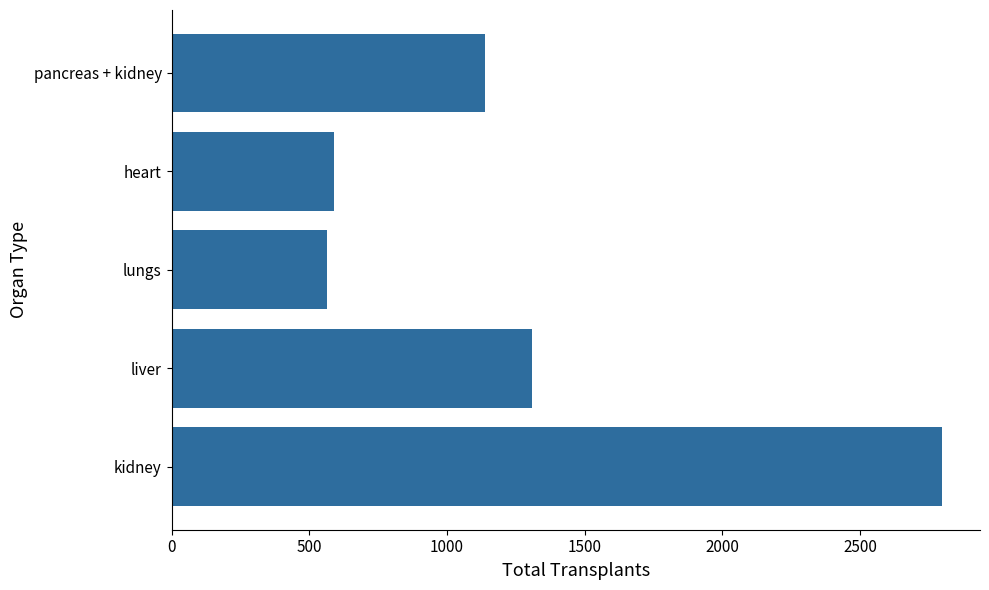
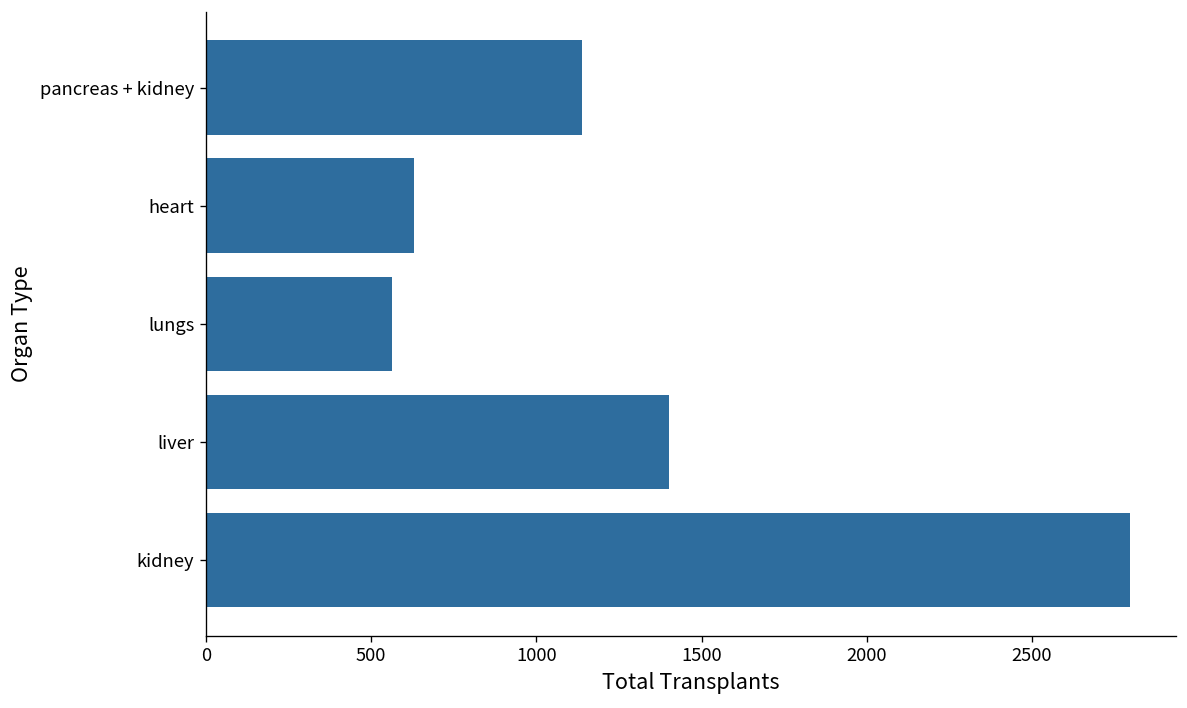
  {
    "pancreas + kidney": 1140,
-   "heart": 590,
+   "heart": 630,
    "lungs": 560,
-   "liver": 1310,
+   "liver": 1400,
    "kidney": 2800
  }
